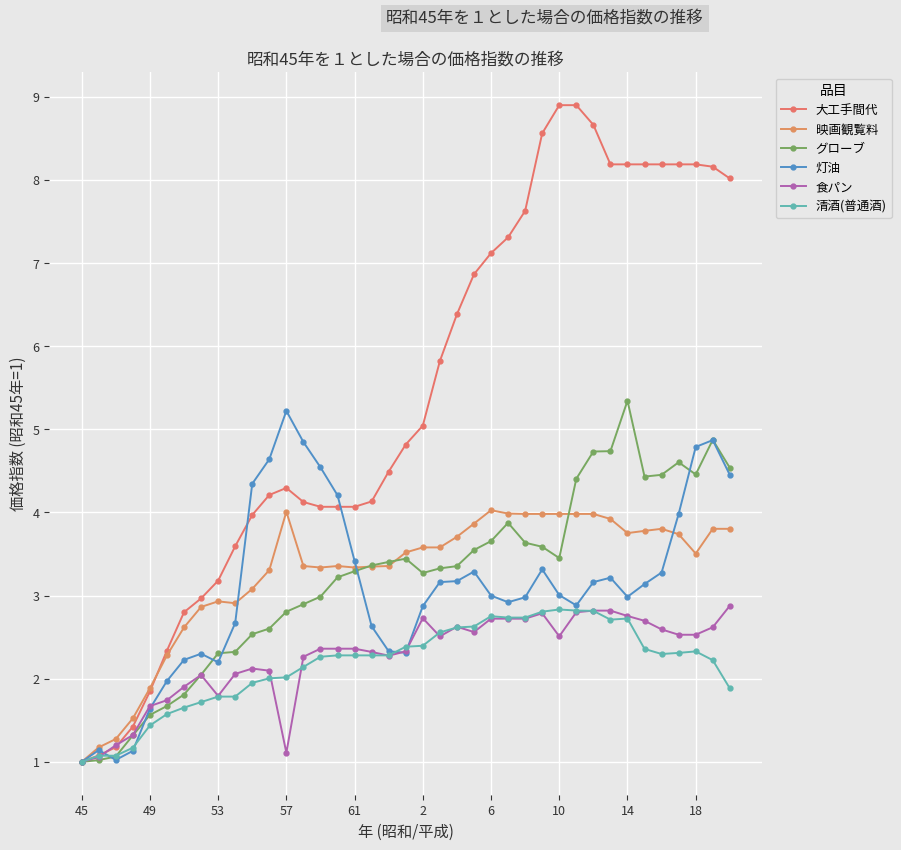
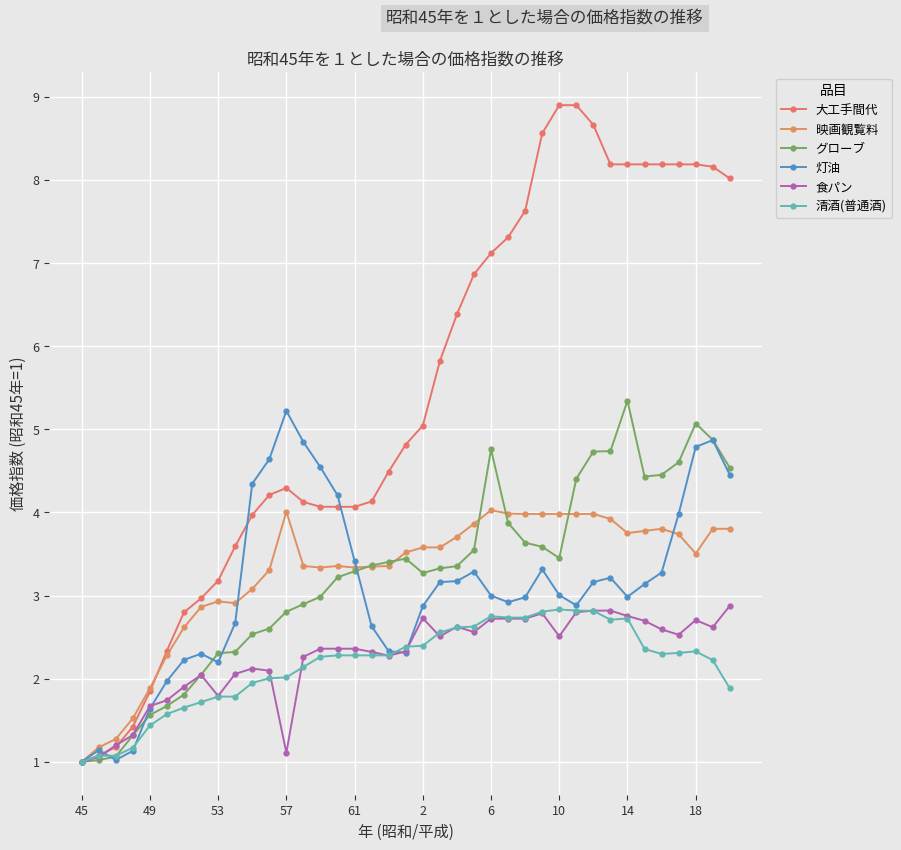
  {
    "グローブ": {
      "49": 1.6,
      "53": 2.3,
      "57": 2.8,
      "61": 3.3,
      "2": 3.3,
-     "6": 3.7,
+     "6": 4.8,
      "10": 3.5,
      "14": 5.3,
-     "18": 4.5
+     "18": 5.1
    },
    "食パン": {
      "49": 1.7,
      "57": 1.1,
      "61": 2.4,
      "2": 2.7,
      "10": 2.5,
-     "18": 2.5
+     "18": 2.7
    }
  }
